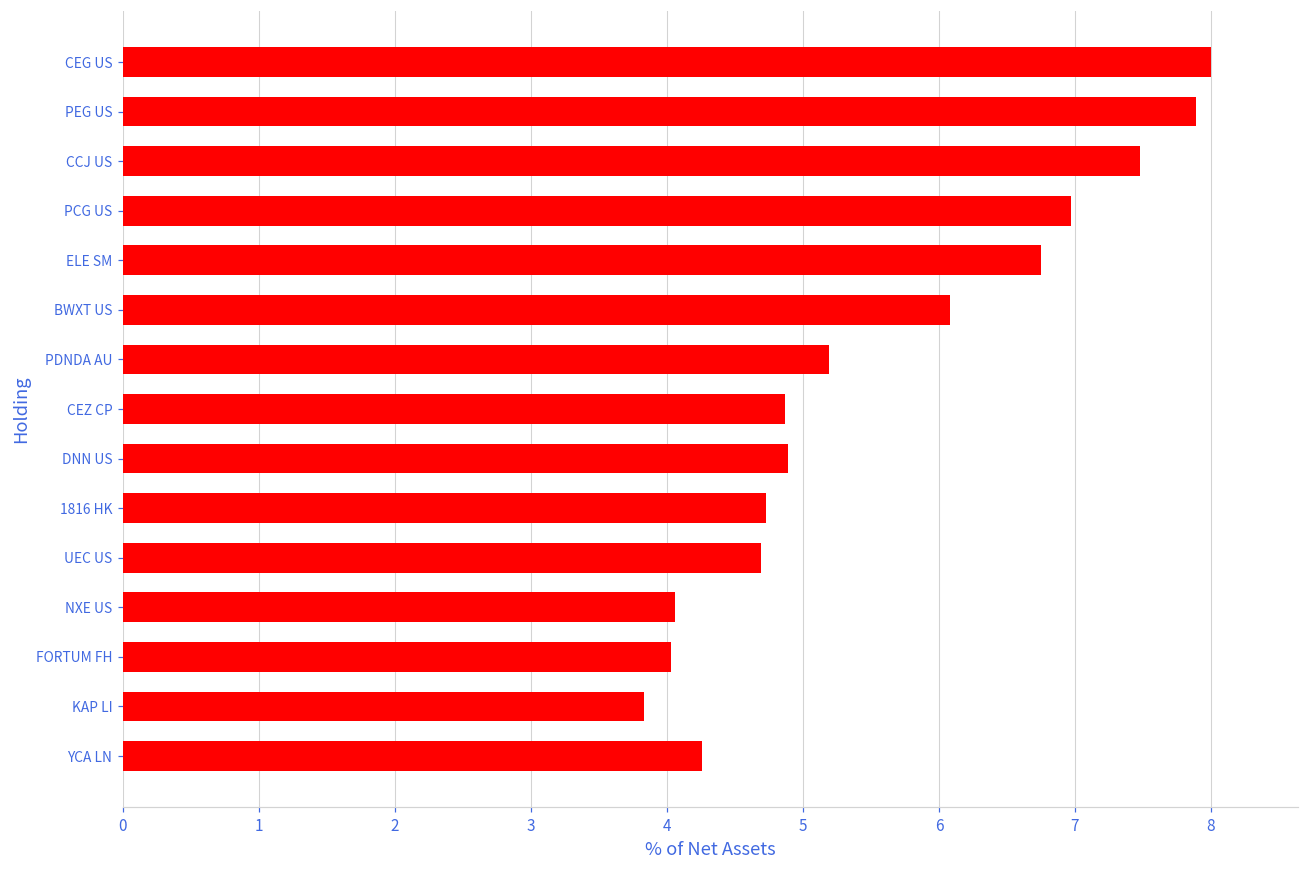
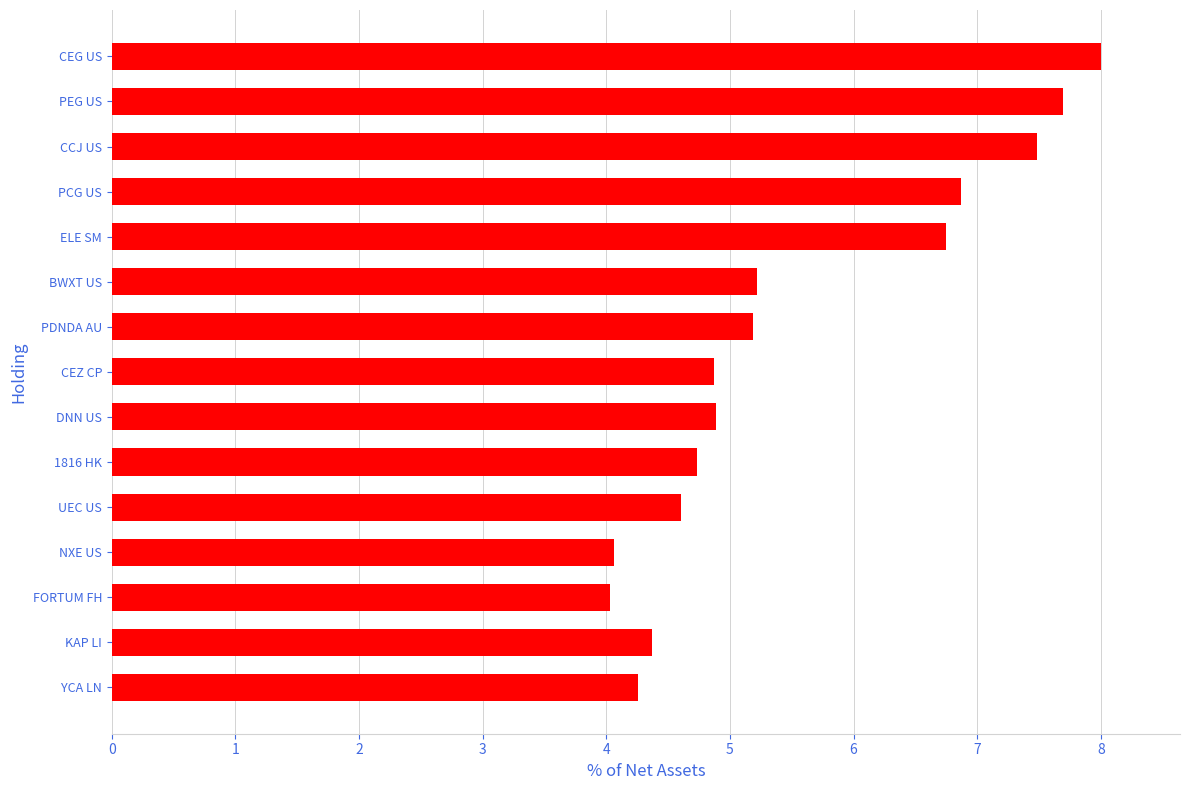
  {
    "CEG US": 8.00,
-   "PEG US": 7.89,
+   "PEG US": 7.69,
    "CCJ US": 7.48,
-   "PCG US": 6.97,
+   "PCG US": 6.87,
    "ELE SM": 6.75,
-   "BWXT US": 6.08,
+   "BWXT US": 5.22,
    "PDNDA AU": 5.19,
    "CEZ CP": 4.87,
    "DNN US": 4.89,
    "1816 HK": 4.73,
-   "UEC US": 4.69,
+   "UEC US": 4.60,
    "NXE US": 4.06,
    "FORTUM FH": 4.03,
-   "KAP LI": 3.83,
+   "KAP LI": 4.37,
    "YCA LN": 4.26
  }
